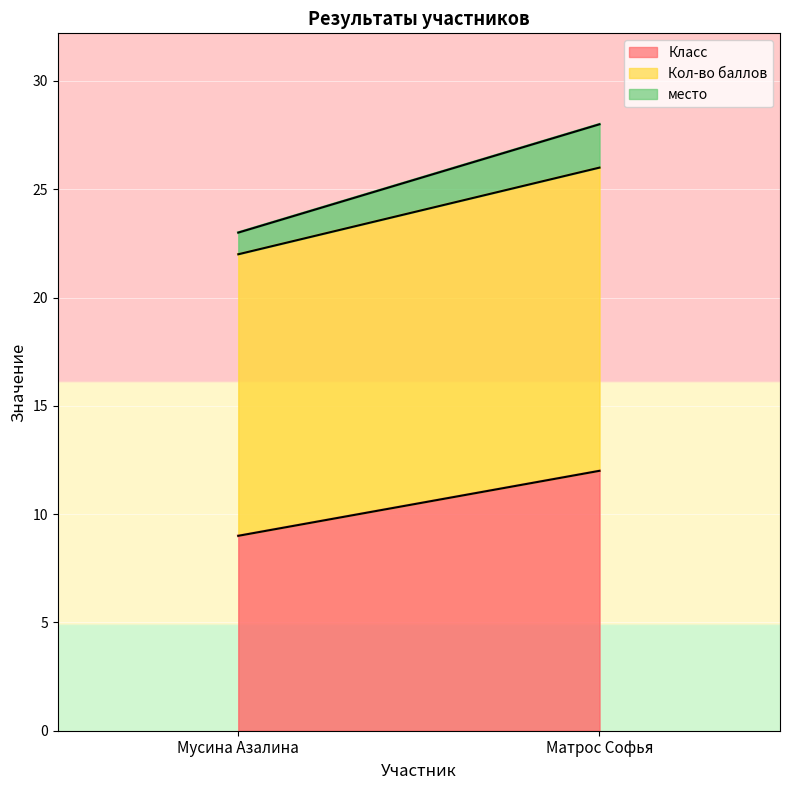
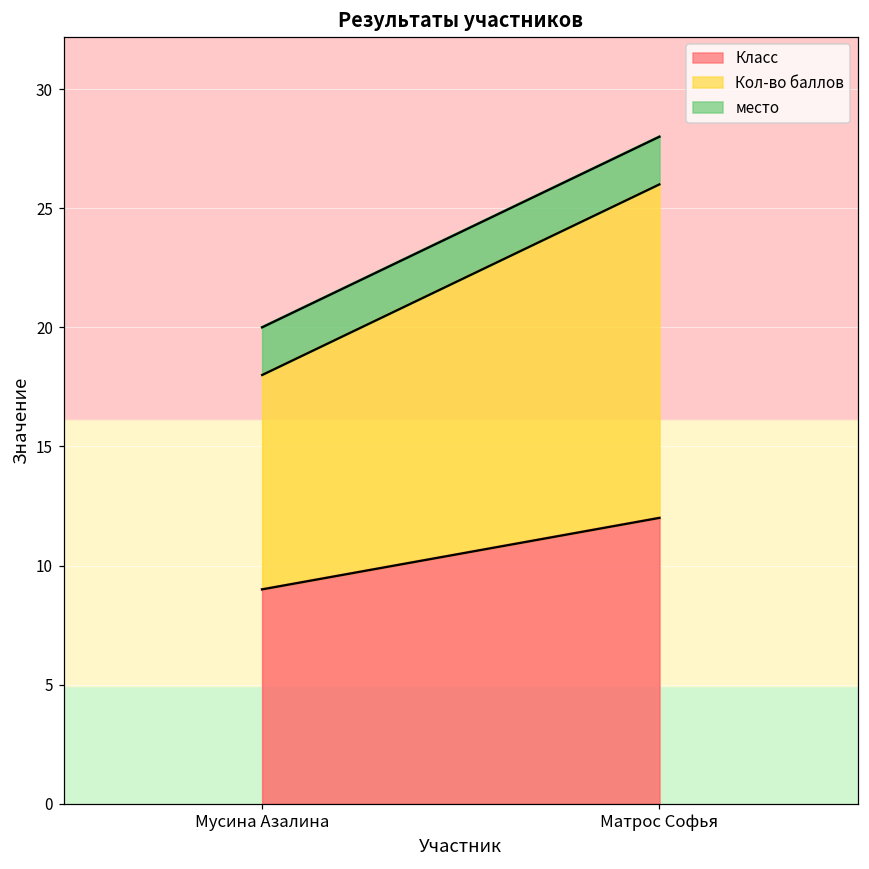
  {
    "Класс": {
      "Мусина Азалина": 9,
      "Матрос Софья": 12
    },
    "Кол-во баллов": {
-     "Мусина Азалина": 13,
+     "Мусина Азалина": 9,
      "Матрос Софья": 14
    },
    "место": {
-     "Мусина Азалина": 1,
+     "Мусина Азалина": 2,
      "Матрос Софья": 2
    }
  }
